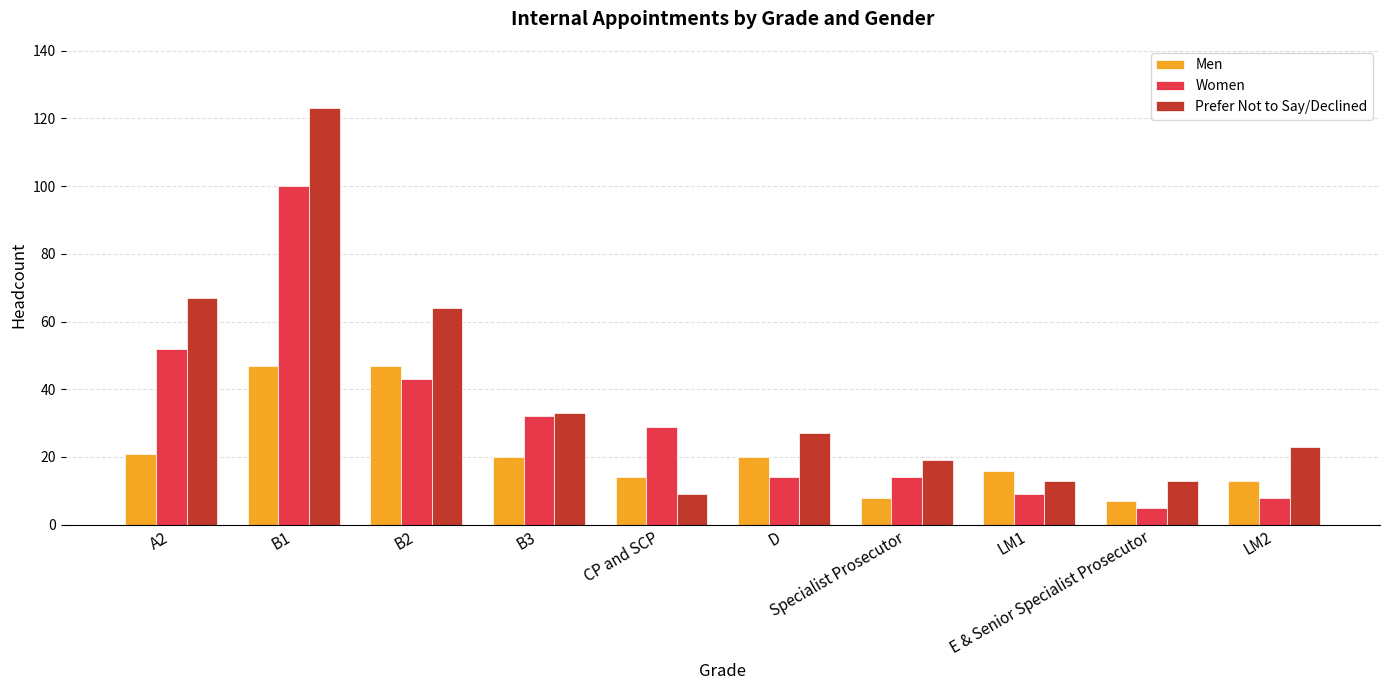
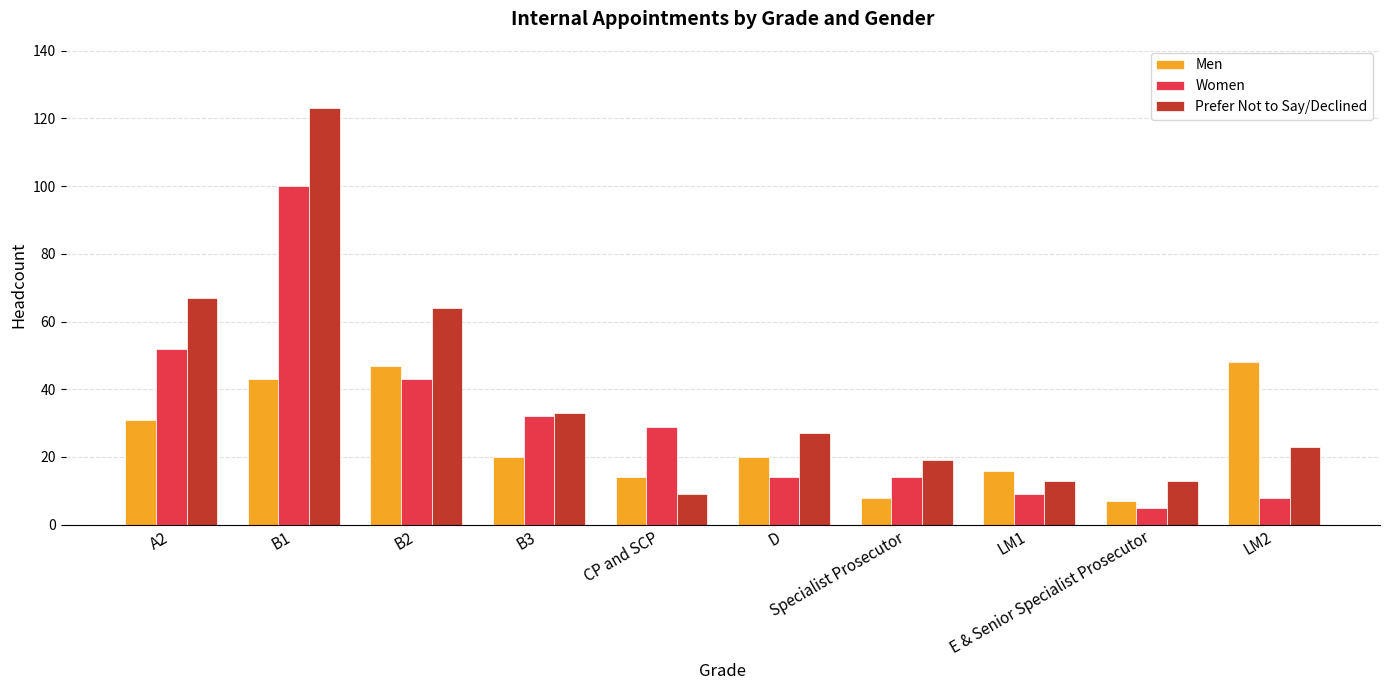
  {
    "Men": {
-     "A2": 21,
-     "B1": 47,
+     "A2": 31,
+     "B1": 43,
      "B2": 47,
      "B3": 20,
      "CP and SCP": 14,
      "D": 20,
      "Specialist Prosecutor": 8,
      "LM1": 16,
      "E & Senior Specialist Prosecutor": 7,
-     "LM2": 13
+     "LM2": 48
    }
  }
